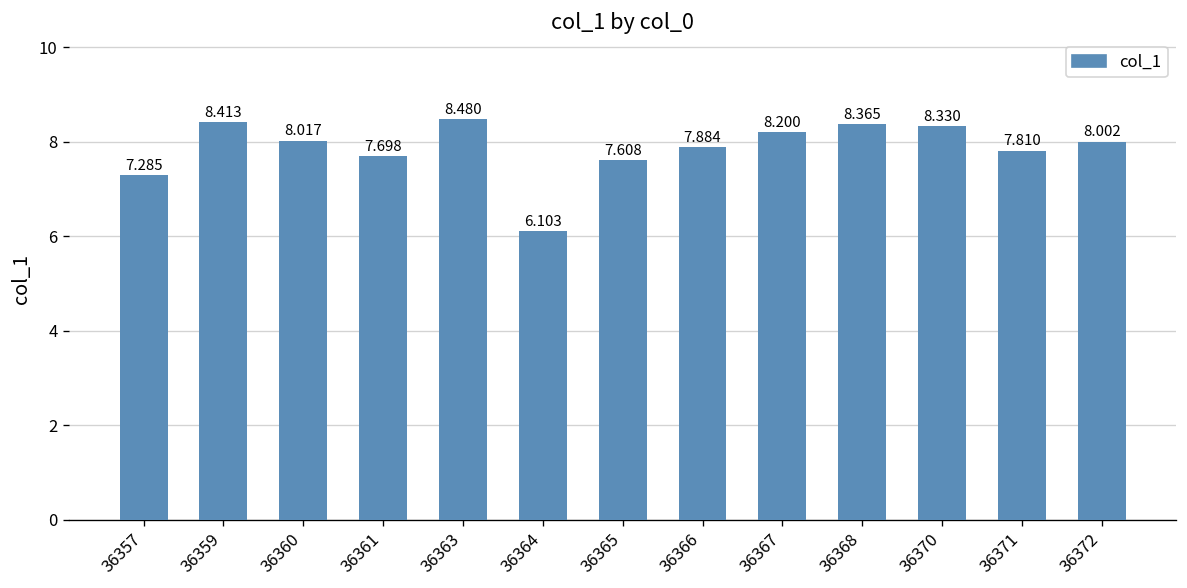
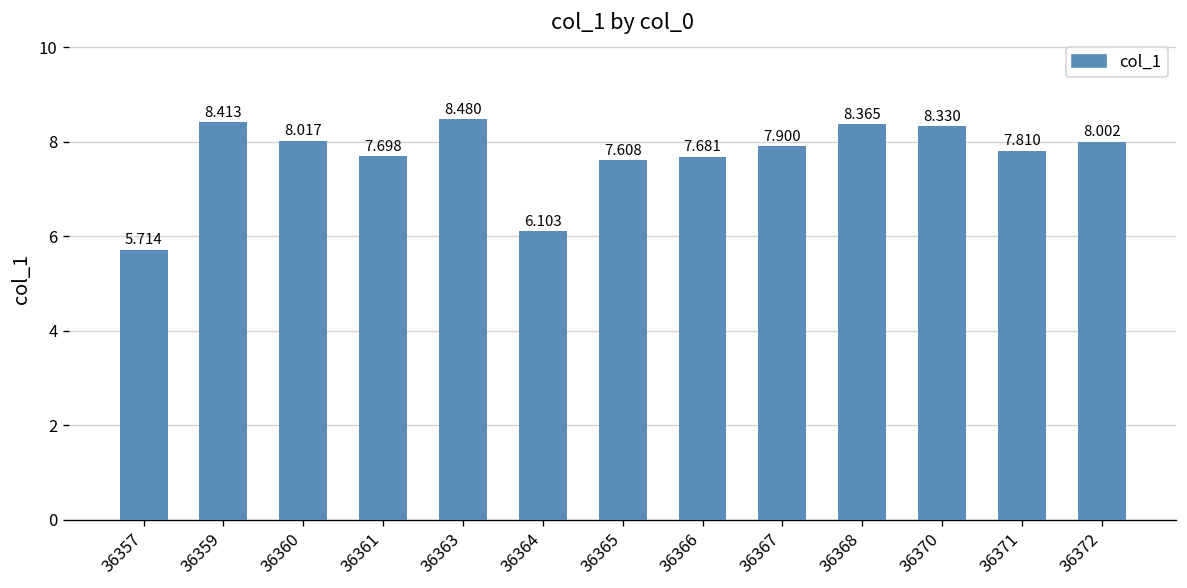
  {
-   "36357": 7.285,
+   "36357": 5.714,
    "36359": 8.413,
    "36360": 8.017,
    "36361": 7.698,
    "36363": 8.480,
    "36364": 6.103,
    "36365": 7.608,
-   "36366": 7.884,
-   "36367": 8.200,
+   "36366": 7.681,
+   "36367": 7.900,
    "36368": 8.365,
    "36370": 8.330,
    "36371": 7.810,
    "36372": 8.002
  }
